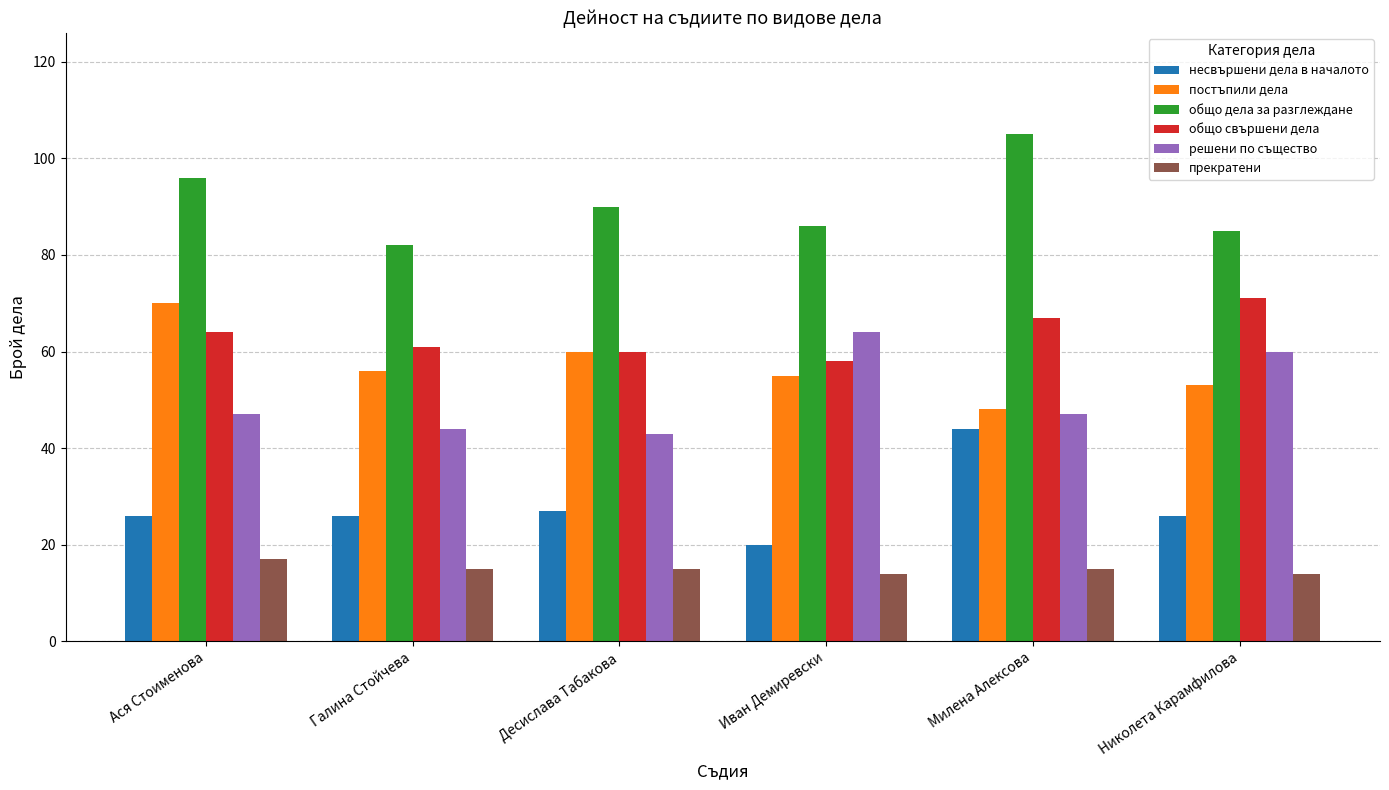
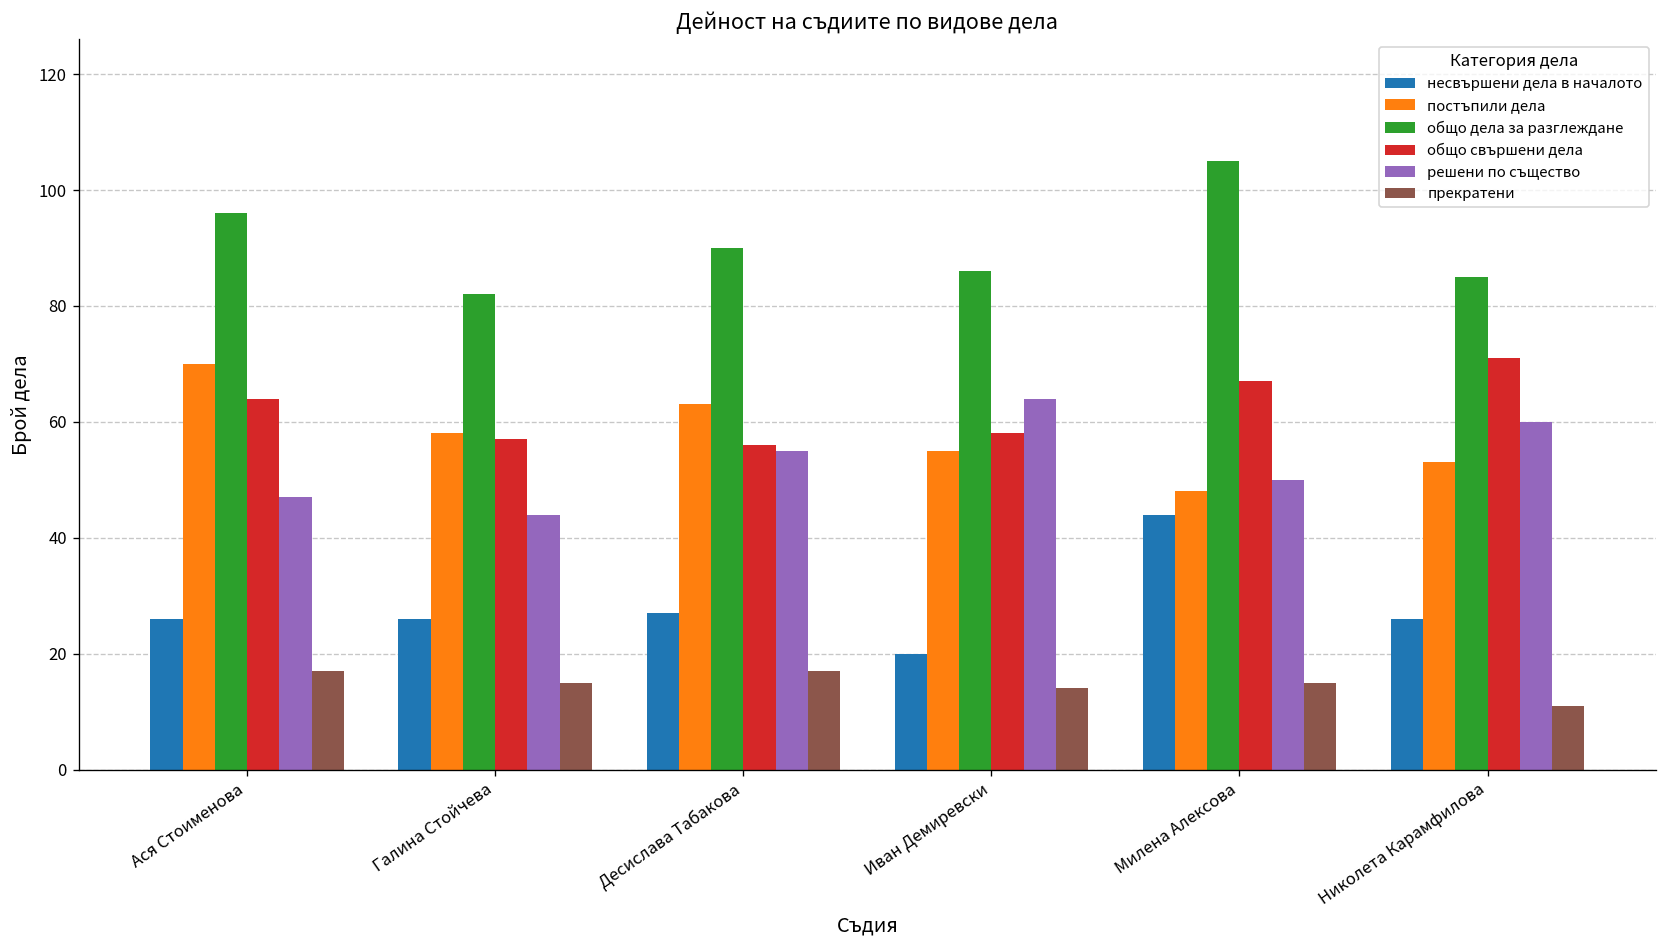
  {
    "несвършени дела в началото": {
      "Ася Стоименова": 26,
      "Галина Стойчева": 26,
      "Десислава Табакова": 27,
      "Иван Демиревски": 20,
      "Милена Алексова": 44,
      "Николета Карамфилова": 26
    },
    "постъпили дела": {
      "Ася Стоименова": 70,
-     "Галина Стойчева": 56,
-     "Десислава Табакова": 60,
+     "Галина Стойчева": 58,
+     "Десислава Табакова": 63,
      "Иван Демиревски": 55,
      "Милена Алексова": 48,
      "Николета Карамфилова": 53
    },
    "общо дела за разглеждане": {
      "Ася Стоименова": 96,
      "Галина Стойчева": 82,
      "Десислава Табакова": 90,
      "Иван Демиревски": 86,
      "Милена Алексова": 105,
      "Николета Карамфилова": 85
    },
    "общо свършени дела": {
      "Ася Стоименова": 64,
-     "Галина Стойчева": 61,
-     "Десислава Табакова": 60,
+     "Галина Стойчева": 57,
+     "Десислава Табакова": 56,
      "Иван Демиревски": 58,
      "Милена Алексова": 67,
      "Николета Карамфилова": 71
    },
    "решени по същество": {
      "Ася Стоименова": 47,
      "Галина Стойчева": 44,
-     "Десислава Табакова": 43,
+     "Десислава Табакова": 55,
      "Иван Демиревски": 64,
-     "Милена Алексова": 47,
+     "Милена Алексова": 50,
      "Николета Карамфилова": 60
    },
    "прекратени": {
      "Ася Стоименова": 17,
      "Галина Стойчева": 15,
-     "Десислава Табакова": 15,
+     "Десислава Табакова": 17,
      "Иван Демиревски": 14,
      "Милена Алексова": 15,
-     "Николета Карамфилова": 14
+     "Николета Карамфилова": 11
    }
  }
